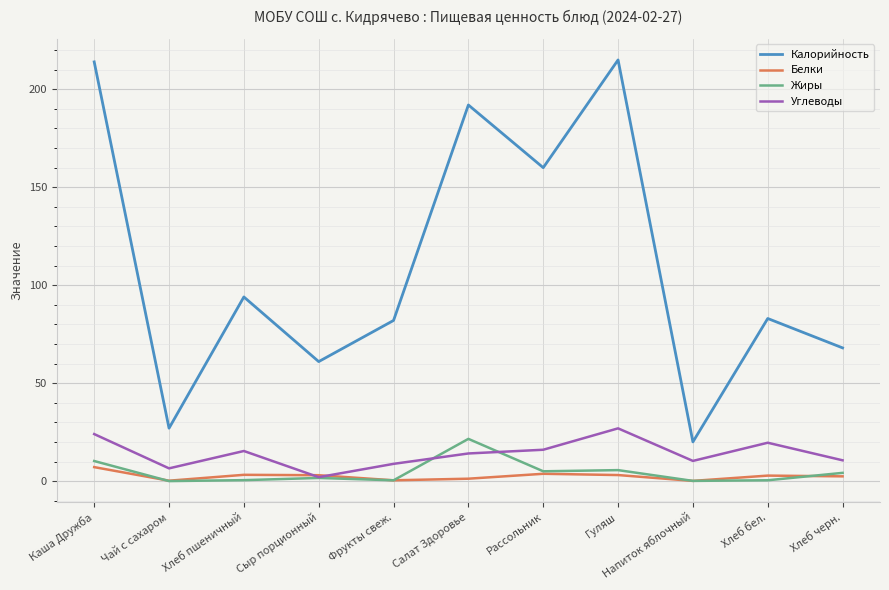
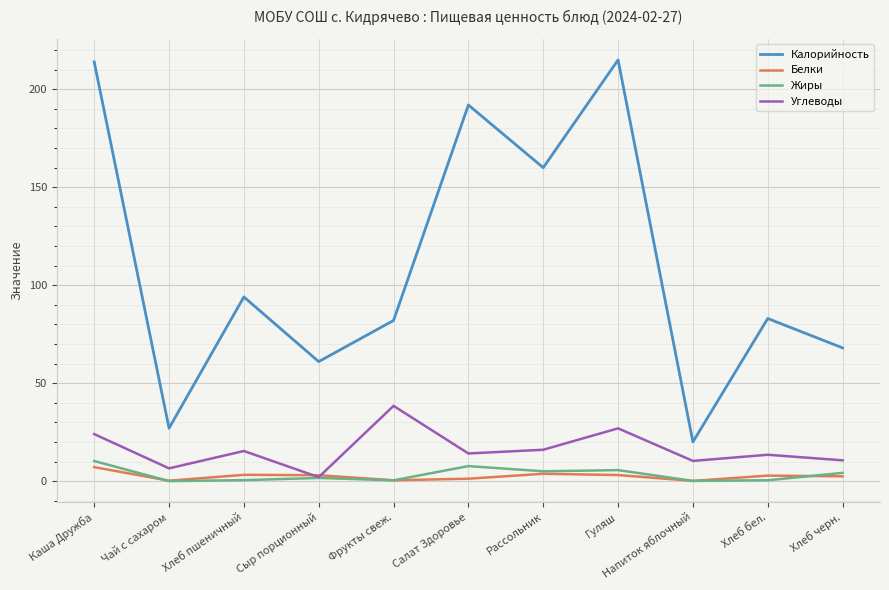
  {
    "Калорийность": {
      "Каша Дружба": 214,
      "Чай с сахаром": 27,
      "Хлеб пшеничный": 94,
      "Сыр порционный": 61,
      "Фрукты свеж.": 82,
      "Салат Здоровье": 192,
      "Рассольник": 160,
      "Гуляш": 215,
      "Напиток яблочный": 20,
      "Хлеб бел.": 83,
      "Хлеб черн.": 68
    },
    "Белки": {
      "Каша Дружба": 7,
      "Хлеб пшеничный": 3,
      "Салат Здоровье": 1,
      "Гуляш": 3,
      "Хлеб бел.": 3,
      "Хлеб черн.": 2
    },
    "Жиры": {
      "Каша Дружба": 10,
      "Хлеб пшеничный": 0,
-     "Салат Здоровье": 22,
+     "Салат Здоровье": 8,
      "Гуляш": 6,
      "Хлеб бел.": 0,
      "Хлеб черн.": 4
    },
    "Углеводы": {
      "Каша Дружба": 24,
      "Чай с сахаром": 7,
      "Хлеб пшеничный": 15,
-     "Фрукты свеж.": 9,
+     "Фрукты свеж.": 38,
      "Салат Здоровье": 14,
      "Рассольник": 16,
      "Гуляш": 27,
      "Напиток яблочный": 10,
-     "Хлеб бел.": 20,
+     "Хлеб бел.": 13,
      "Хлеб черн.": 11
    }
  }
